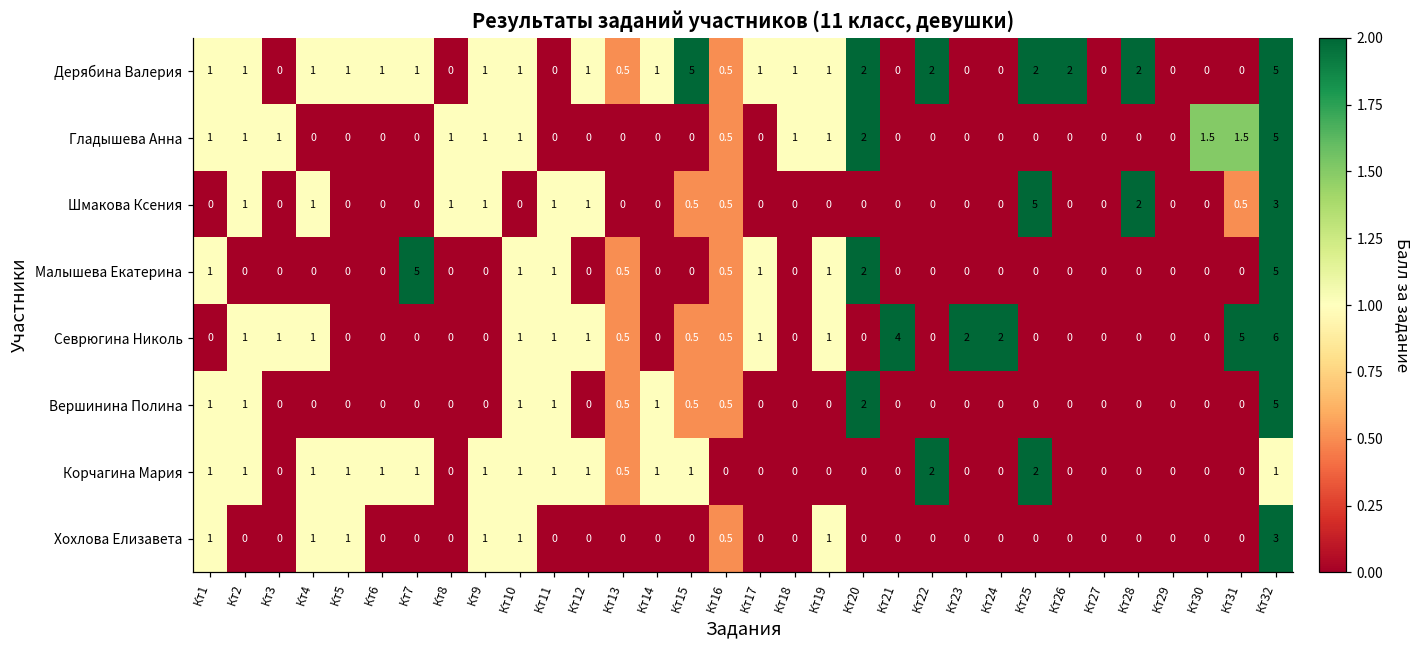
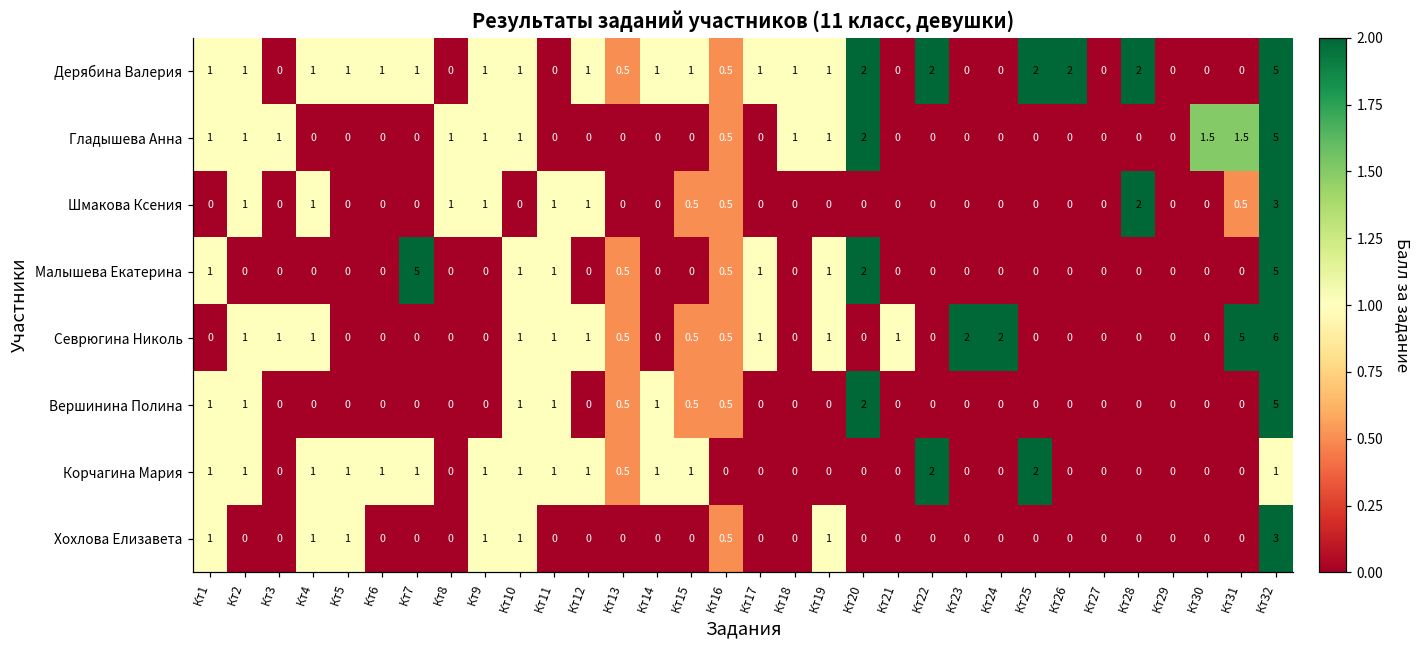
  {
    "Дерябина Валерия": {
      "Кт1": 1,
      "Кт2": 1,
      "Кт3": 0,
      "Кт4": 1,
      "Кт5": 1,
      "Кт6": 1,
      "Кт7": 1,
      "Кт8": 0,
      "Кт9": 1,
      "Кт10": 1,
      "Кт11": 0,
      "Кт12": 1,
      "Кт13": 0.5,
      "Кт14": 1,
-     "Кт15": 5,
+     "Кт15": 1,
      "Кт16": 0.5,
      "Кт17": 1,
      "Кт18": 1,
      "Кт19": 1,
      "Кт20": 2,
      "Кт21": 0,
      "Кт22": 2,
      "Кт23": 0,
      "Кт24": 0,
      "Кт25": 2,
      "Кт26": 2,
      "Кт27": 0,
      "Кт28": 2,
      "Кт29": 0,
      "Кт30": 0,
      "Кт31": 0,
      "Кт32": 5
    },
    "Шмакова Ксения": {
      "Кт1": 0,
      "Кт2": 1,
      "Кт3": 0,
      "Кт4": 1,
      "Кт5": 0,
      "Кт6": 0,
      "Кт7": 0,
      "Кт8": 1,
      "Кт9": 1,
      "Кт10": 0,
      "Кт11": 1,
      "Кт12": 1,
      "Кт13": 0,
      "Кт14": 0,
      "Кт15": 0.5,
      "Кт16": 0.5,
      "Кт17": 0,
      "Кт18": 0,
      "Кт19": 0,
      "Кт20": 0,
      "Кт21": 0,
      "Кт22": 0,
      "Кт23": 0,
      "Кт24": 0,
-     "Кт25": 5,
+     "Кт25": 0,
      "Кт26": 0,
      "Кт27": 0,
      "Кт28": 2,
      "Кт29": 0,
      "Кт30": 0,
      "Кт31": 0.5,
      "Кт32": 3
    },
    "Севрюгина Николь": {
      "Кт1": 0,
      "Кт2": 1,
      "Кт3": 1,
      "Кт4": 1,
      "Кт5": 0,
      "Кт6": 0,
      "Кт7": 0,
      "Кт8": 0,
      "Кт9": 0,
      "Кт10": 1,
      "Кт11": 1,
      "Кт12": 1,
      "Кт13": 0.5,
      "Кт14": 0,
      "Кт15": 0.5,
      "Кт16": 0.5,
      "Кт17": 1,
      "Кт18": 0,
      "Кт19": 1,
      "Кт20": 0,
-     "Кт21": 4,
+     "Кт21": 1,
      "Кт22": 0,
      "Кт23": 2,
      "Кт24": 2,
      "Кт25": 0,
      "Кт26": 0,
      "Кт27": 0,
      "Кт28": 0,
      "Кт29": 0,
      "Кт30": 0,
      "Кт31": 5,
      "Кт32": 6
    }
  }
